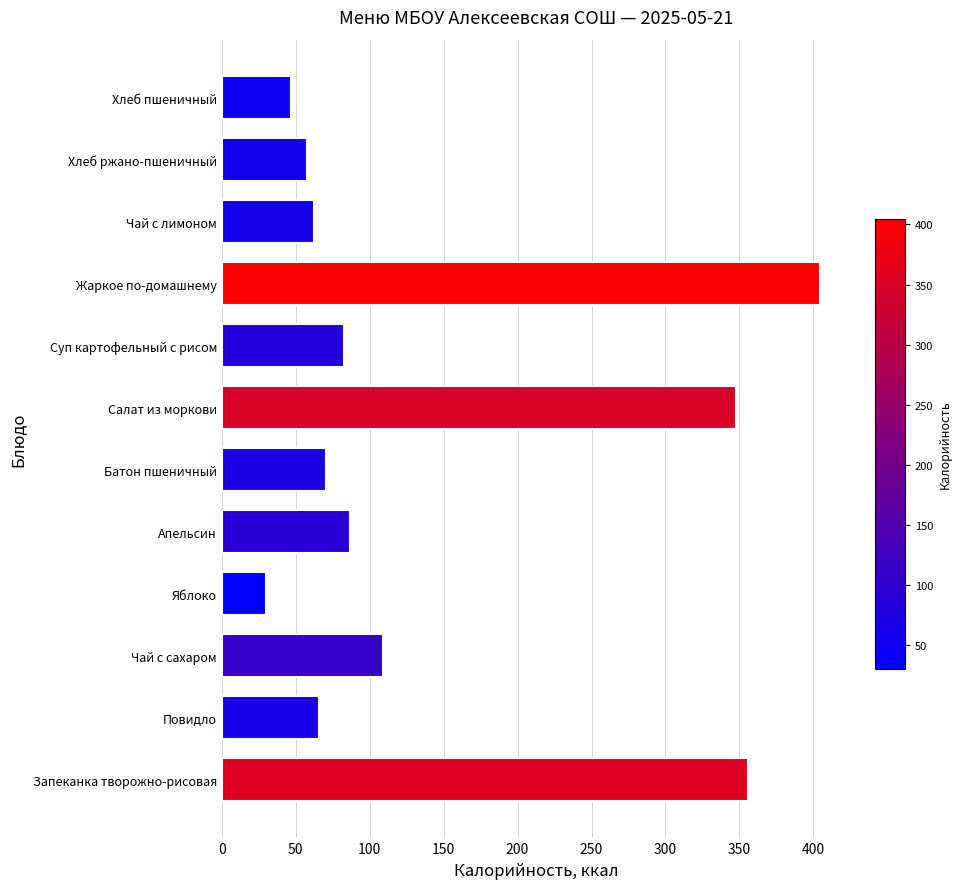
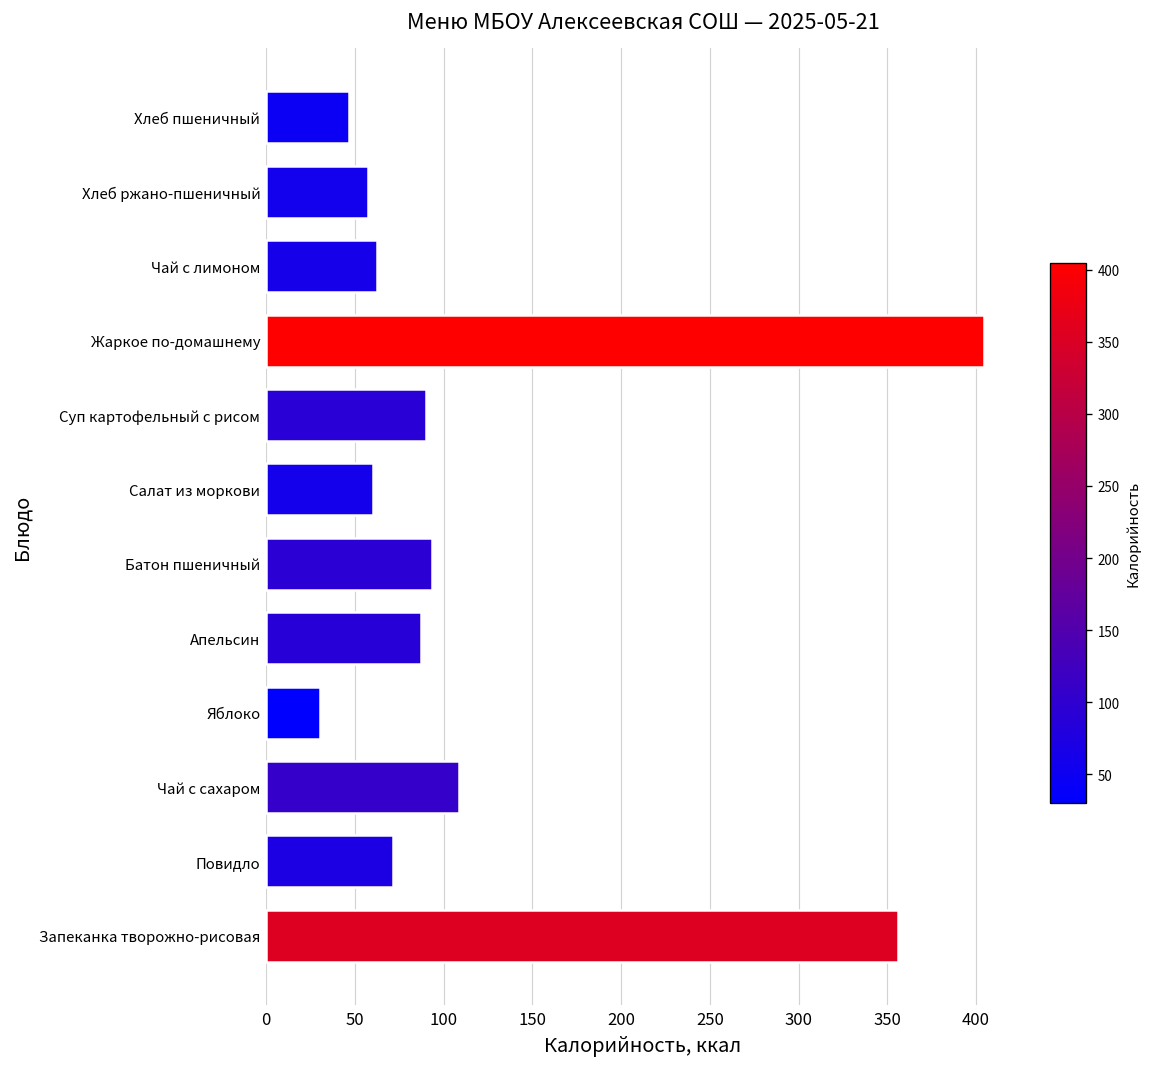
  {
    "Хлеб пшеничный": 47,
    "Хлеб ржано-пшеничный": 58,
    "Чай с лимоном": 63,
    "Жаркое по-домашнему": 405,
-   "Суп картофельный с рисом": 82,
-   "Салат из моркови": 348,
-   "Батон пшеничный": 70,
+   "Суп картофельный с рисом": 90,
+   "Салат из моркови": 60,
+   "Батон пшеничный": 94,
    "Апельсин": 87,
    "Яблоко": 30,
    "Чай с сахаром": 109,
-   "Повидло": 66,
+   "Повидло": 72,
    "Запеканка творожно-рисовая": 356
  }
